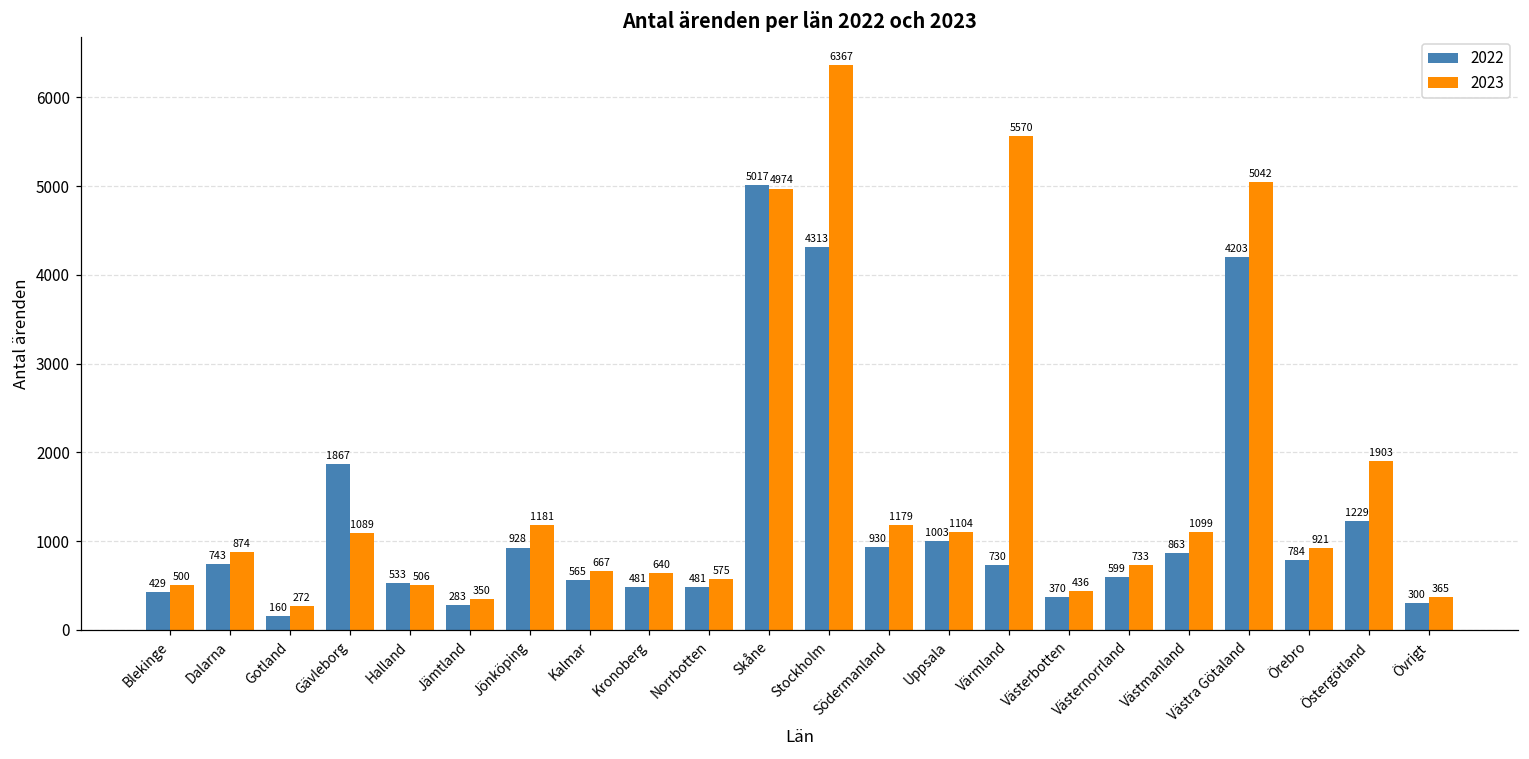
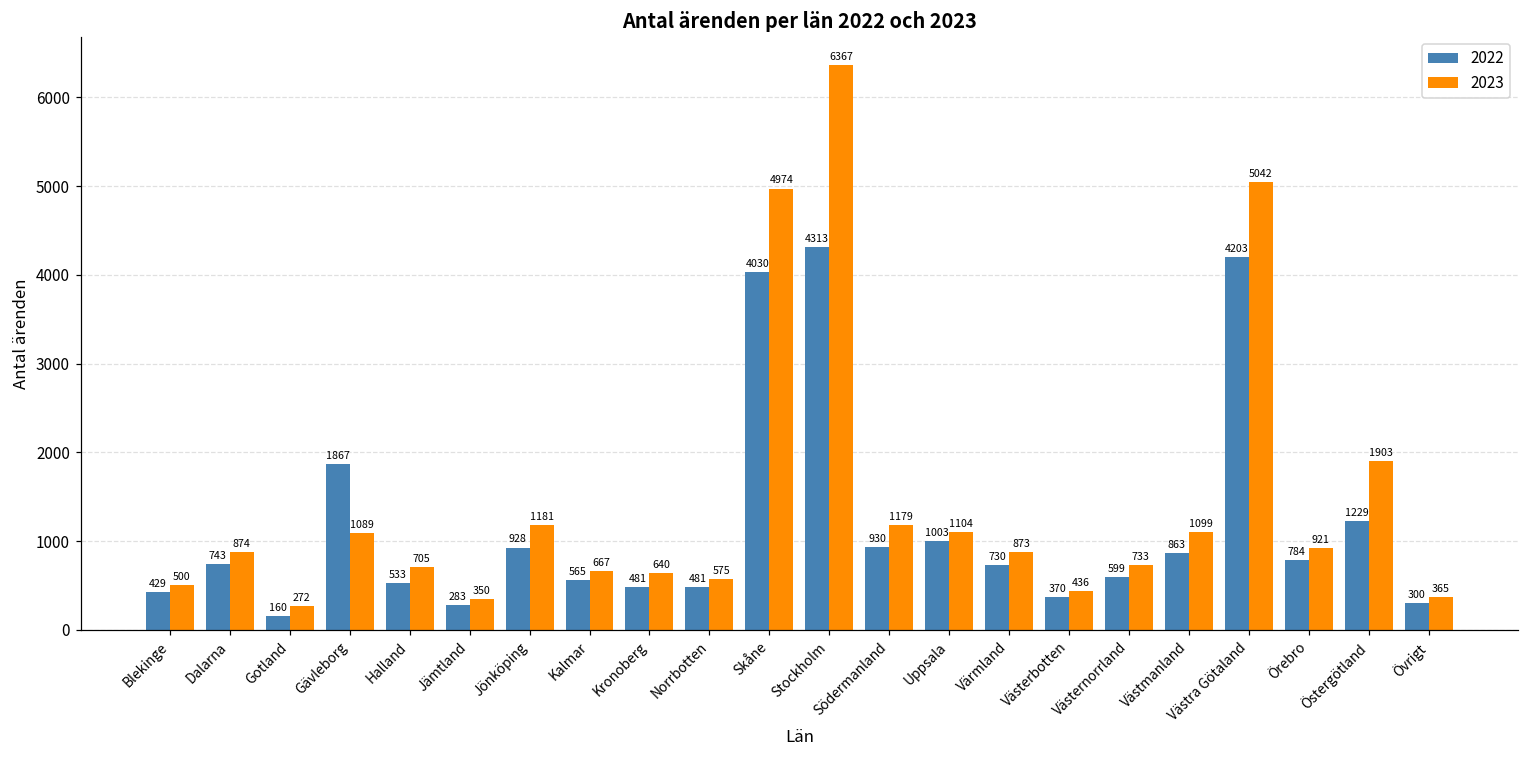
  {
    "2022": {
      "Blekinge": 429,
      "Dalarna": 743,
      "Gotland": 160,
      "Gävleborg": 1867,
      "Halland": 533,
      "Jämtland": 283,
      "Jönköping": 928,
      "Kalmar": 565,
      "Kronoberg": 481,
      "Norrbotten": 481,
-     "Skåne": 5017,
+     "Skåne": 4030,
      "Stockholm": 4313,
      "Södermanland": 930,
      "Uppsala": 1003,
      "Värmland": 730,
      "Västerbotten": 370,
      "Västernorrland": 599,
      "Västmanland": 863,
      "Västra Götaland": 4203,
      "Örebro": 784,
      "Östergötland": 1229,
      "Övrigt": 300
    },
    "2023": {
      "Blekinge": 500,
      "Dalarna": 874,
      "Gotland": 272,
      "Gävleborg": 1089,
-     "Halland": 506,
+     "Halland": 705,
      "Jämtland": 350,
      "Jönköping": 1181,
      "Kalmar": 667,
      "Kronoberg": 640,
      "Norrbotten": 575,
      "Skåne": 4974,
      "Stockholm": 6367,
      "Södermanland": 1179,
      "Uppsala": 1104,
-     "Värmland": 5570,
+     "Värmland": 873,
      "Västerbotten": 436,
      "Västernorrland": 733,
      "Västmanland": 1099,
      "Västra Götaland": 5042,
      "Örebro": 921,
      "Östergötland": 1903,
      "Övrigt": 365
    }
  }
